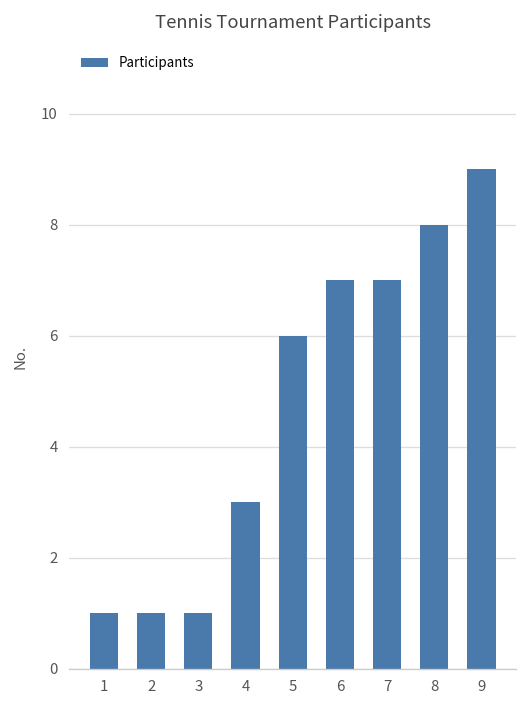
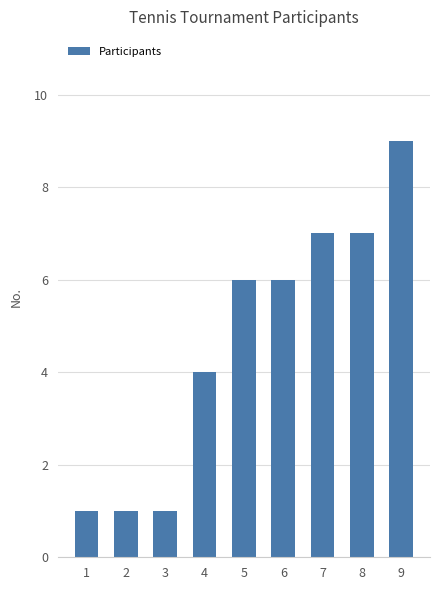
  {
    "1": 1,
    "2": 1,
    "3": 1,
-   "4": 3,
+   "4": 4,
    "5": 6,
-   "6": 7,
+   "6": 6,
    "7": 7,
-   "8": 8,
+   "8": 7,
    "9": 9
  }
